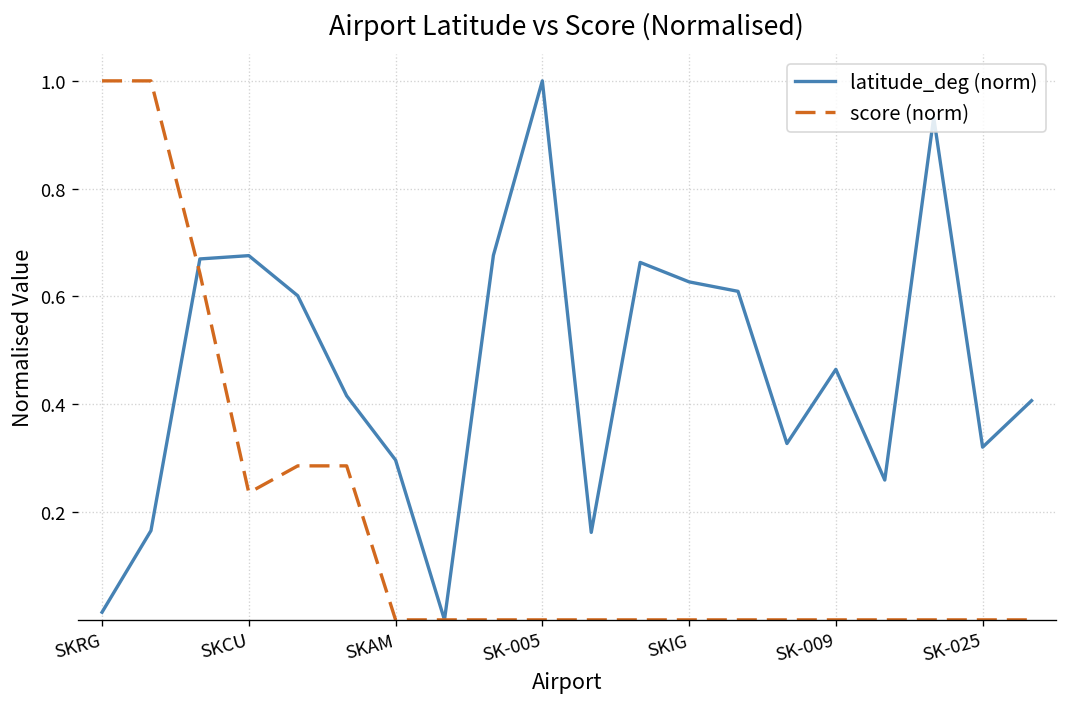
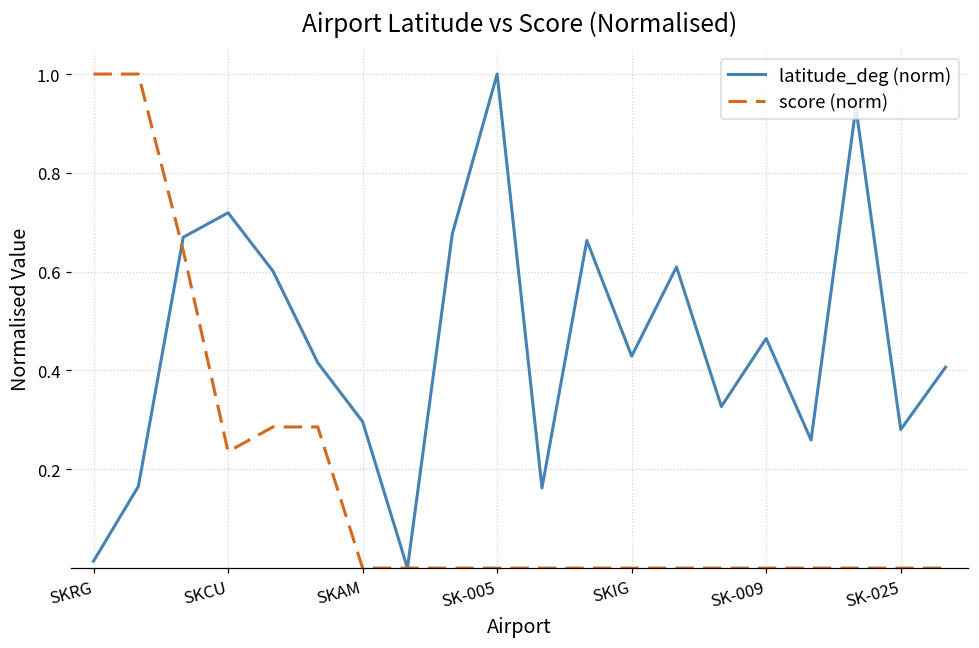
  {
    "latitude_deg (norm)": {
      "SKRG": 0.01,
-     "SKCU": 0.68,
+     "SKCU": 0.72,
      "SKAM": 0.30,
      "SK-005": 1.00,
-     "SKIG": 0.63,
+     "SKIG": 0.43,
      "SK-009": 0.46,
-     "SK-025": 0.32
+     "SK-025": 0.28
    },
    "score (norm)": {
      "SKRG": 1.00,
      "SKCU": 0.24,
      "SKAM": 0.00,
      "SK-005": 0.00,
      "SKIG": 0.00,
      "SK-009": 0.00,
      "SK-025": 0.00
    }
  }
